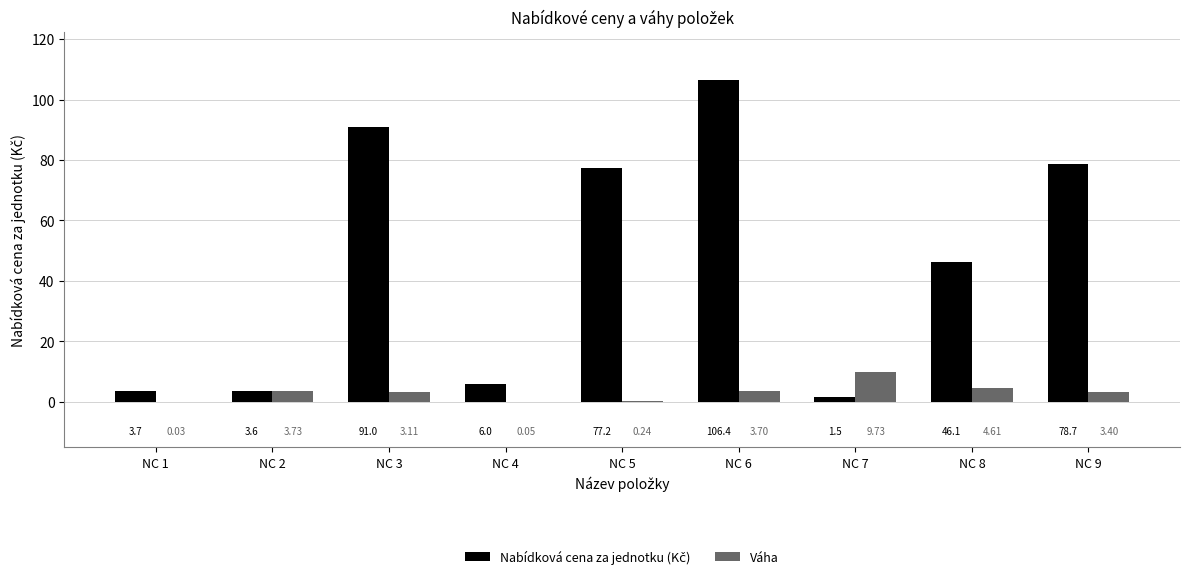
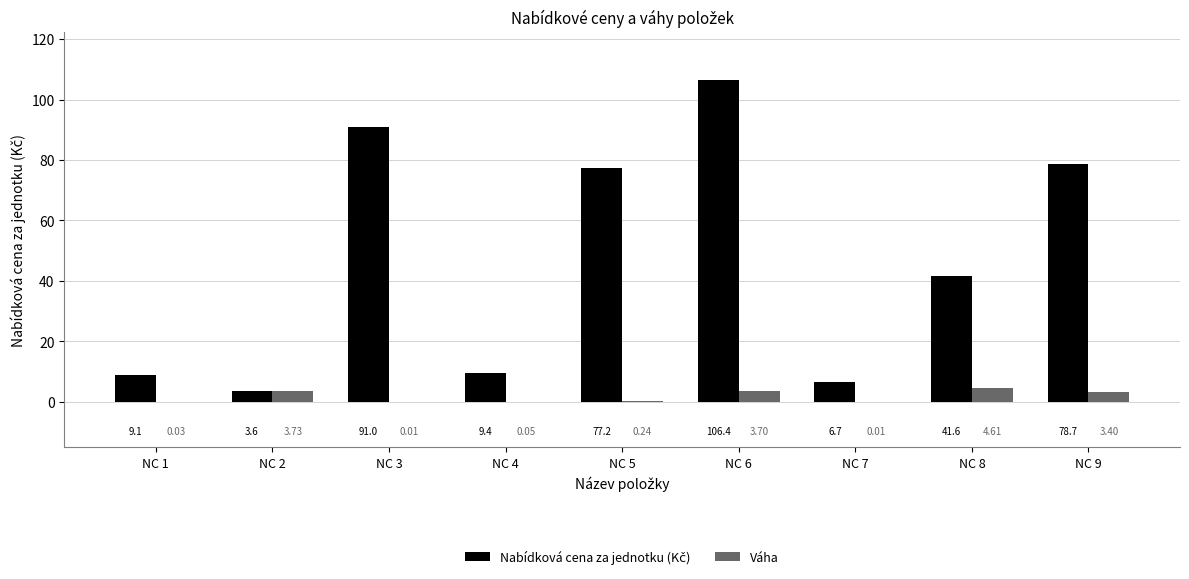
  {
    "Nabídková cena za jednotku (Kč)": {
-     "NC 1": 3.7,
-     "NC 4": 6.0,
-     "NC 7": 1.5,
-     "NC 8": 46.1
+     "NC 1": 9.1,
+     "NC 4": 9.4,
+     "NC 7": 6.7,
+     "NC 8": 41.6
    },
    "Váha": {
      "NC 1": 0.03,
-     "NC 3": 3.11,
+     "NC 3": 0.01,
      "NC 4": 0.05,
      "NC 5": 0.24,
-     "NC 7": 9.73
+     "NC 7": 0.01
    }
  }
